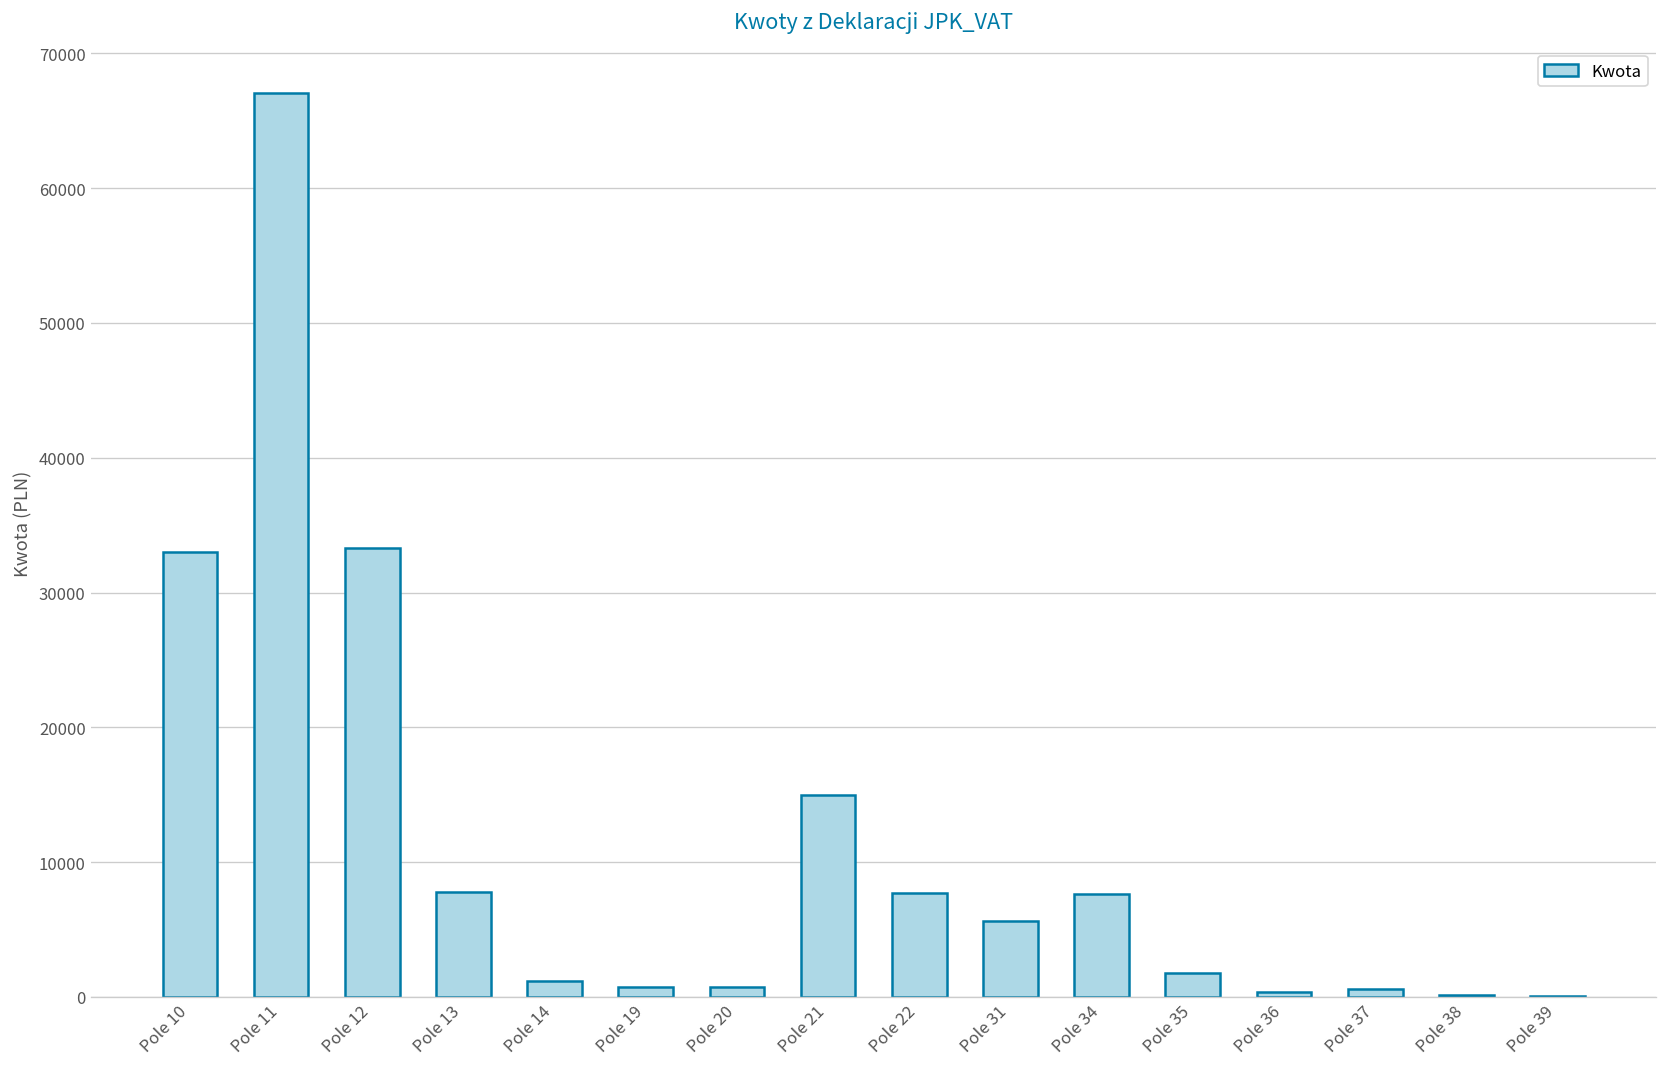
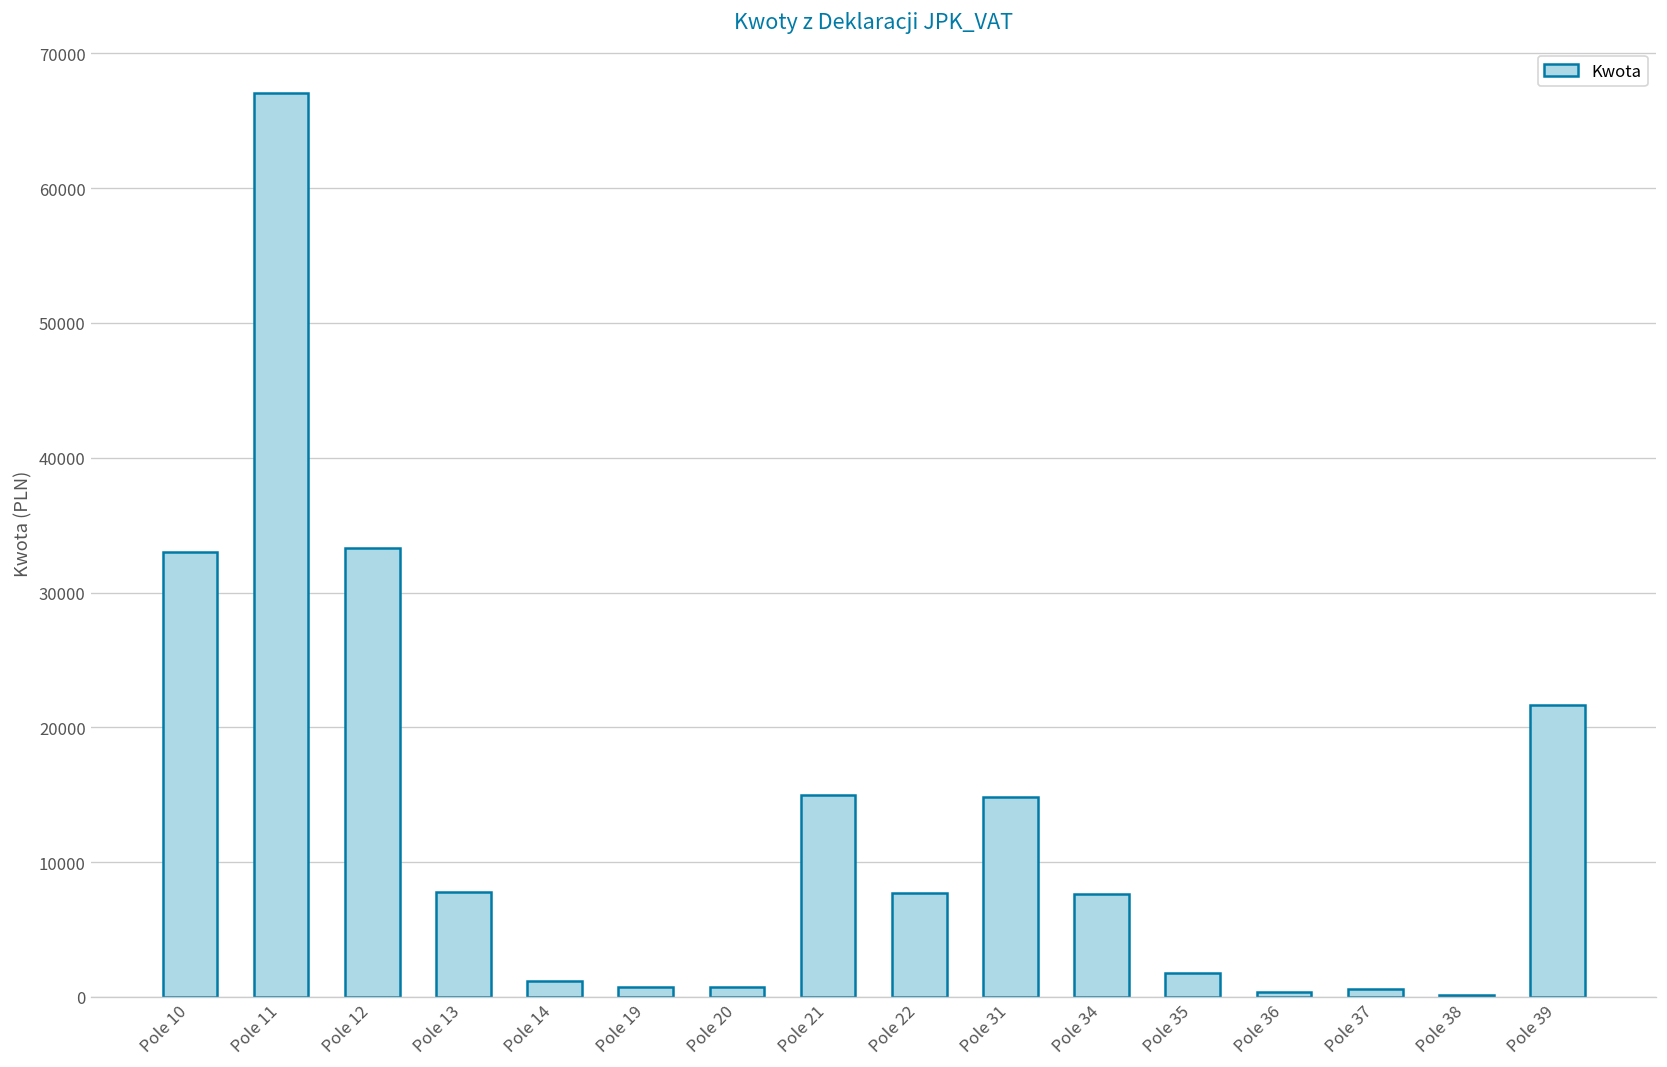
  {
    "Pole 10": 33000,
    "Pole 11": 67100,
    "Pole 12": 33300,
    "Pole 13": 7800,
    "Pole 14": 1200,
    "Pole 19": 800,
    "Pole 20": 800,
    "Pole 21": 15000,
    "Pole 22": 7700,
-   "Pole 31": 5700,
+   "Pole 31": 14800,
    "Pole 34": 7700,
    "Pole 35": 1800,
    "Pole 36": 300,
    "Pole 37": 600,
-   "Pole 39": 100
+   "Pole 39": 21600
  }
